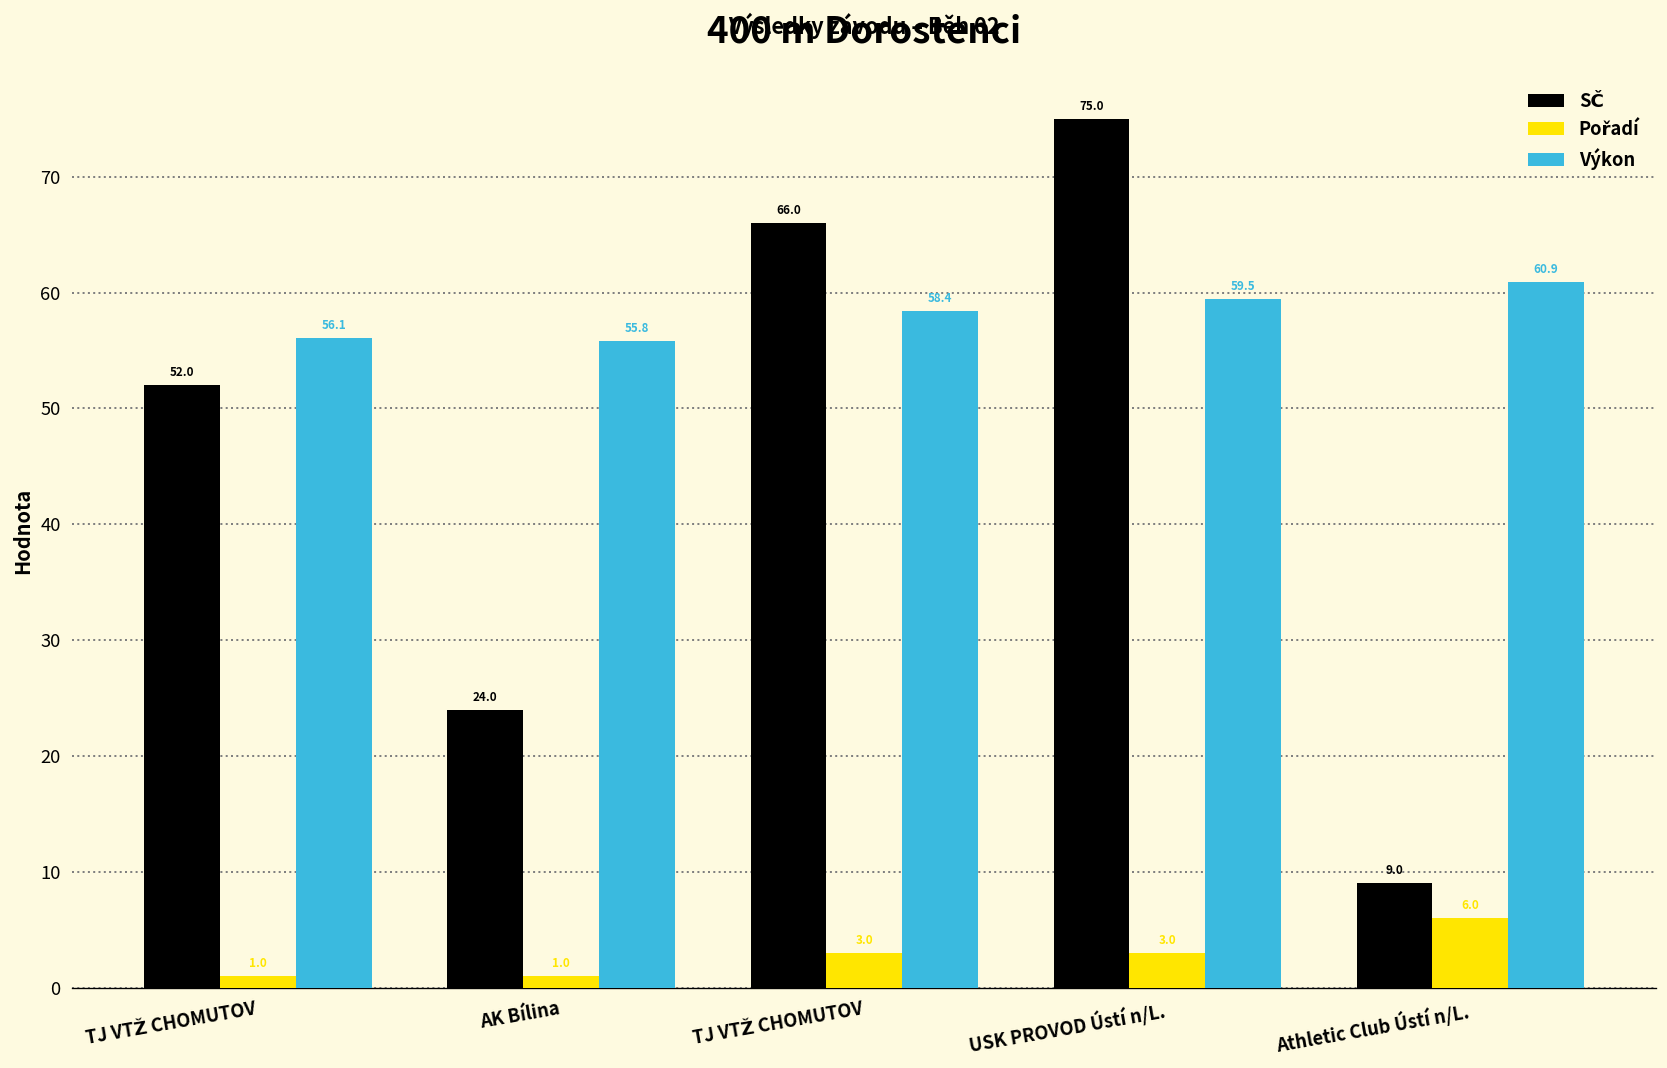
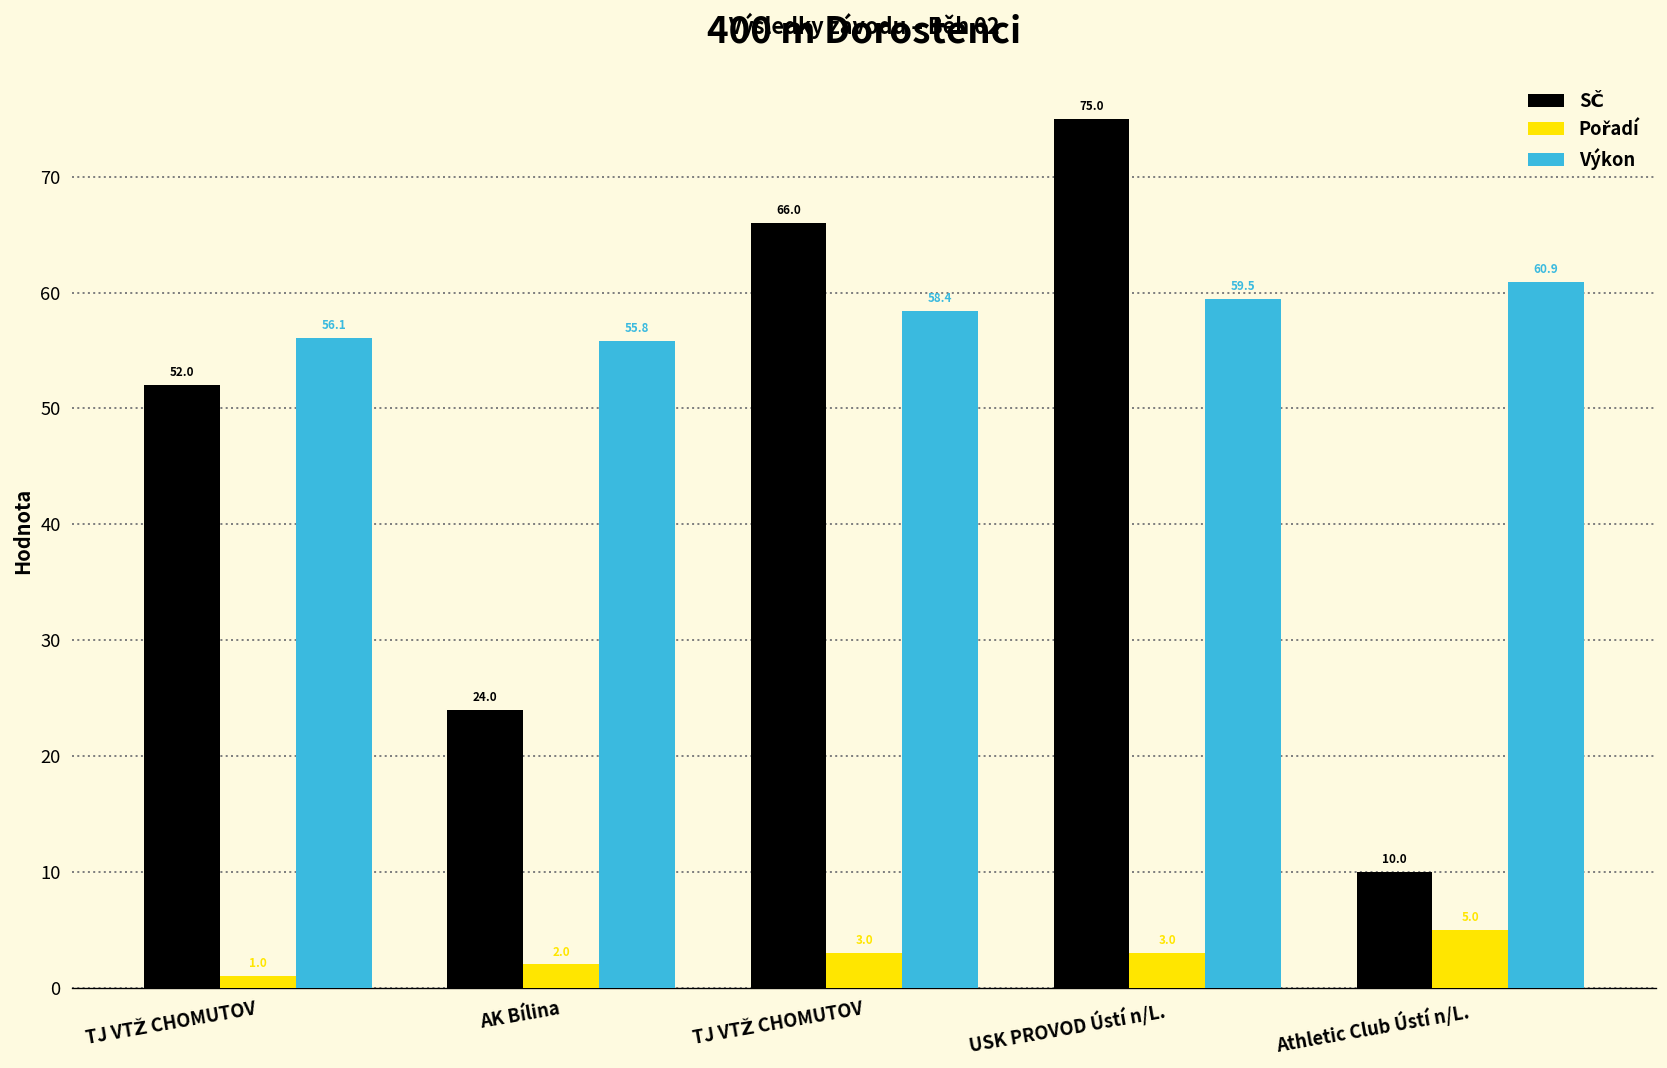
  {
    "SČ": {
      "AK Bílina": 24.0,
      "USK PROVOD Ústí n/L.": 75.0,
-     "Athletic Club Ústí n/L.": 9.0
+     "Athletic Club Ústí n/L.": 10.0
    },
    "Pořadí": {
-     "AK Bílina": 1.0,
+     "AK Bílina": 2.0,
      "USK PROVOD Ústí n/L.": 3.0,
-     "Athletic Club Ústí n/L.": 6.0
+     "Athletic Club Ústí n/L.": 5.0
    },
    "Výkon": {
      "AK Bílina": 55.8,
      "USK PROVOD Ústí n/L.": 59.5,
      "Athletic Club Ústí n/L.": 60.9
    }
  }
